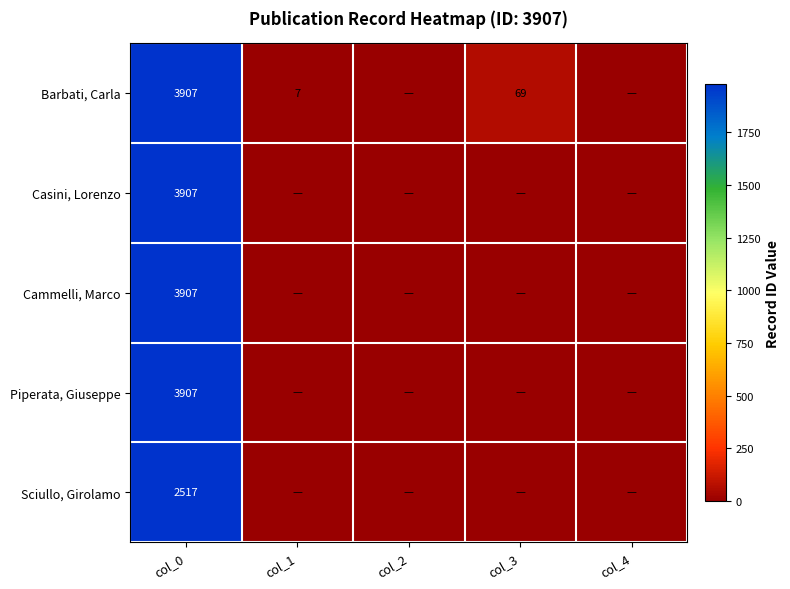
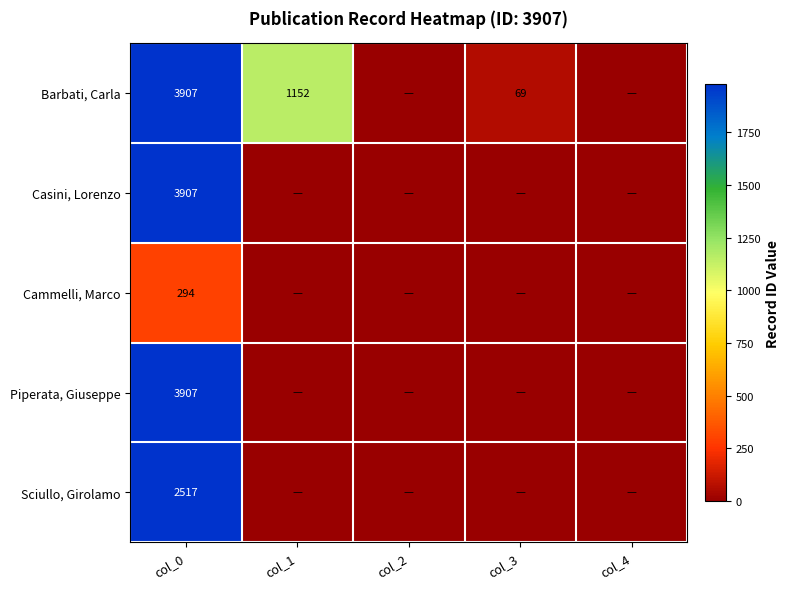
  {
    "Barbati, Carla": {
      "col_0": 3907,
-     "col_1": 7,
+     "col_1": 1152,
      "col_3": 69
    },
    "Casini, Lorenzo": {
      "col_0": 3907
    },
    "Cammelli, Marco": {
-     "col_0": 3907
+     "col_0": 294
    },
    "Piperata, Giuseppe": {
      "col_0": 3907
    },
    "Sciullo, Girolamo": {
      "col_0": 2517
    }
  }
